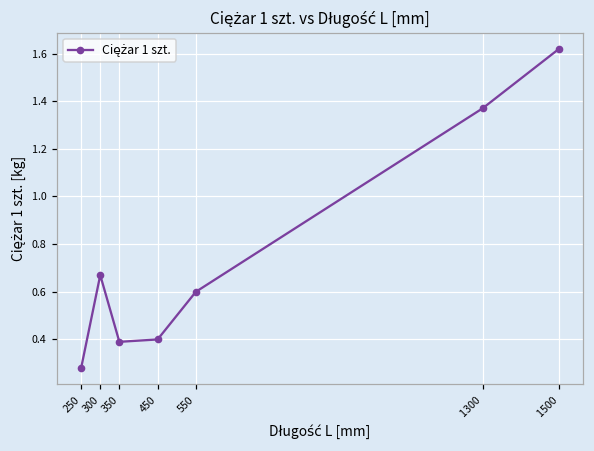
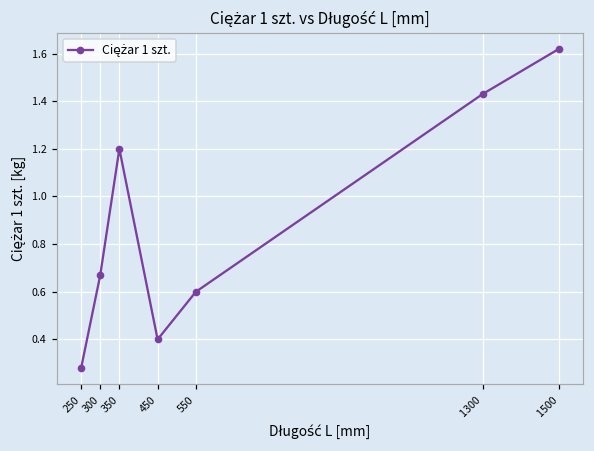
  {
    "250": 0.28,
    "300": 0.67,
-   "350": 0.39,
+   "350": 1.20,
    "450": 0.40,
    "550": 0.60,
-   "1300": 1.37,
+   "1300": 1.43,
    "1500": 1.62
  }
